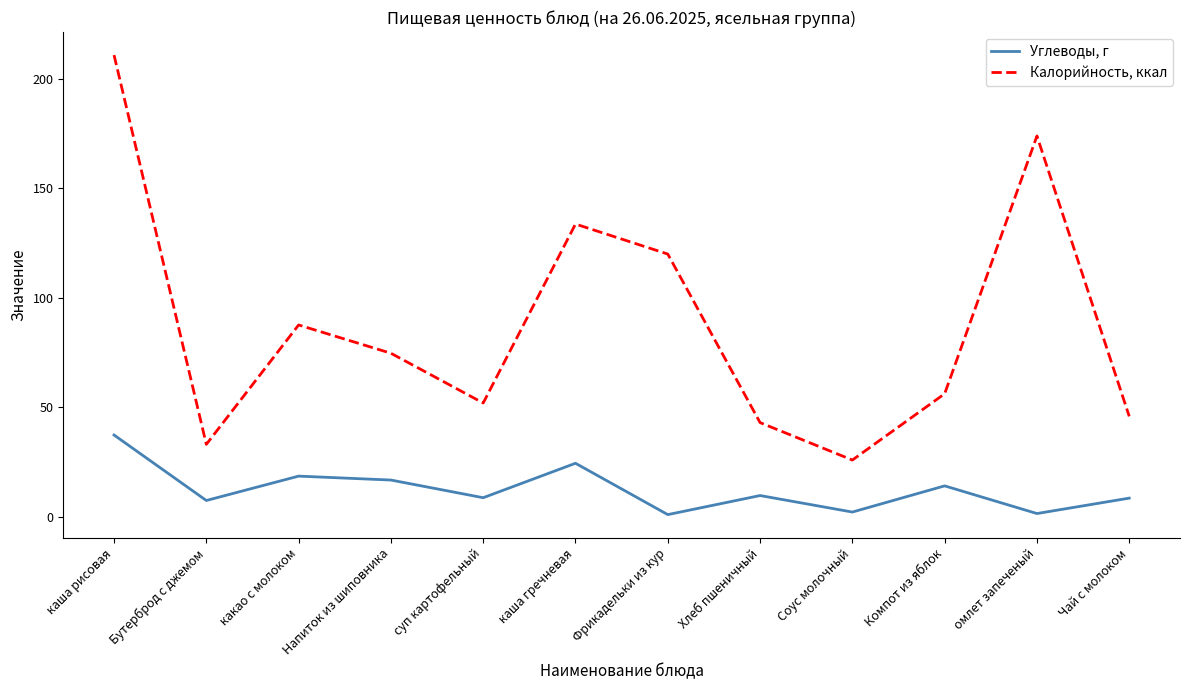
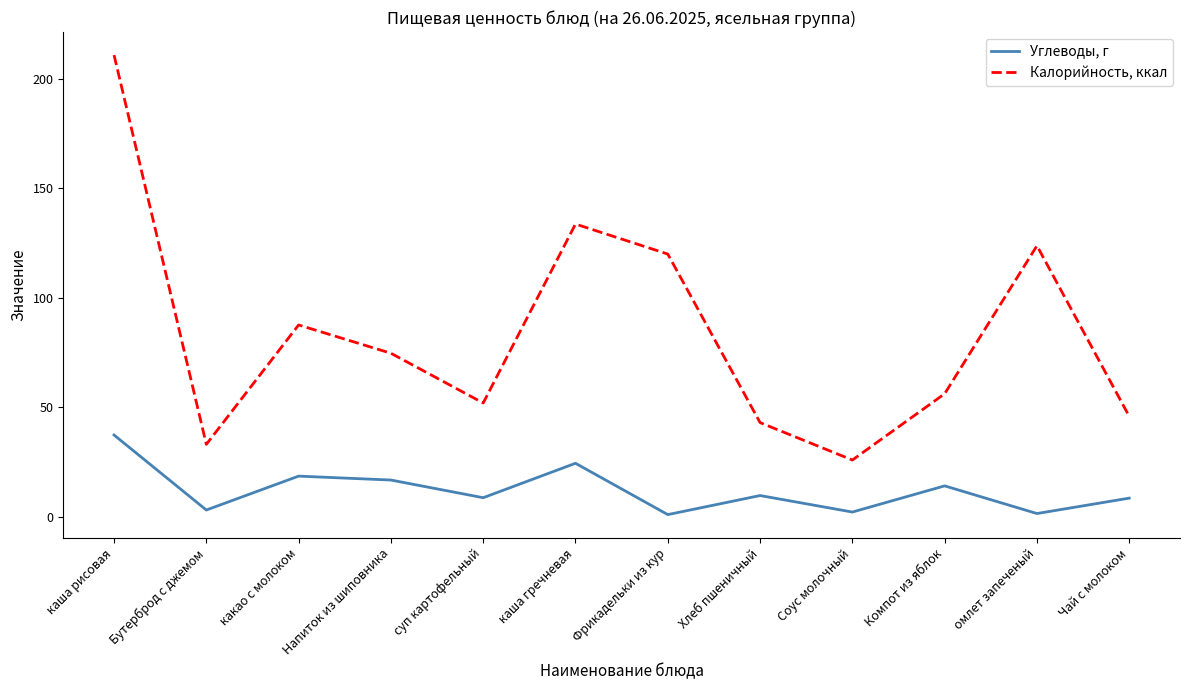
  {
    "Углеводы, г": {
      "каша рисовая": 37,
-     "Бутерброд с джемом": 7,
+     "Бутерброд с джемом": 3,
      "какао с молоком": 18,
      "Напиток из шиповника": 17,
      "суп картофельный": 9,
      "каша гречневая": 24,
      "Фрикадельки из кур": 1,
      "Хлеб пшеничный": 10,
      "Соус молочный": 2,
      "Компот из яблок": 14,
      "омлет запеченый": 1,
      "Чай с молоком": 8
    },
    "Калорийность, ккал": {
      "каша рисовая": 211,
      "Бутерброд с джемом": 33,
      "какао с молоком": 88,
      "Напиток из шиповника": 75,
      "суп картофельный": 52,
      "каша гречневая": 134,
      "Фрикадельки из кур": 120,
      "Хлеб пшеничный": 43,
      "Соус молочный": 26,
      "Компот из яблок": 56,
-     "омлет запеченый": 174,
+     "омлет запеченый": 124,
      "Чай с молоком": 46
    }
  }
